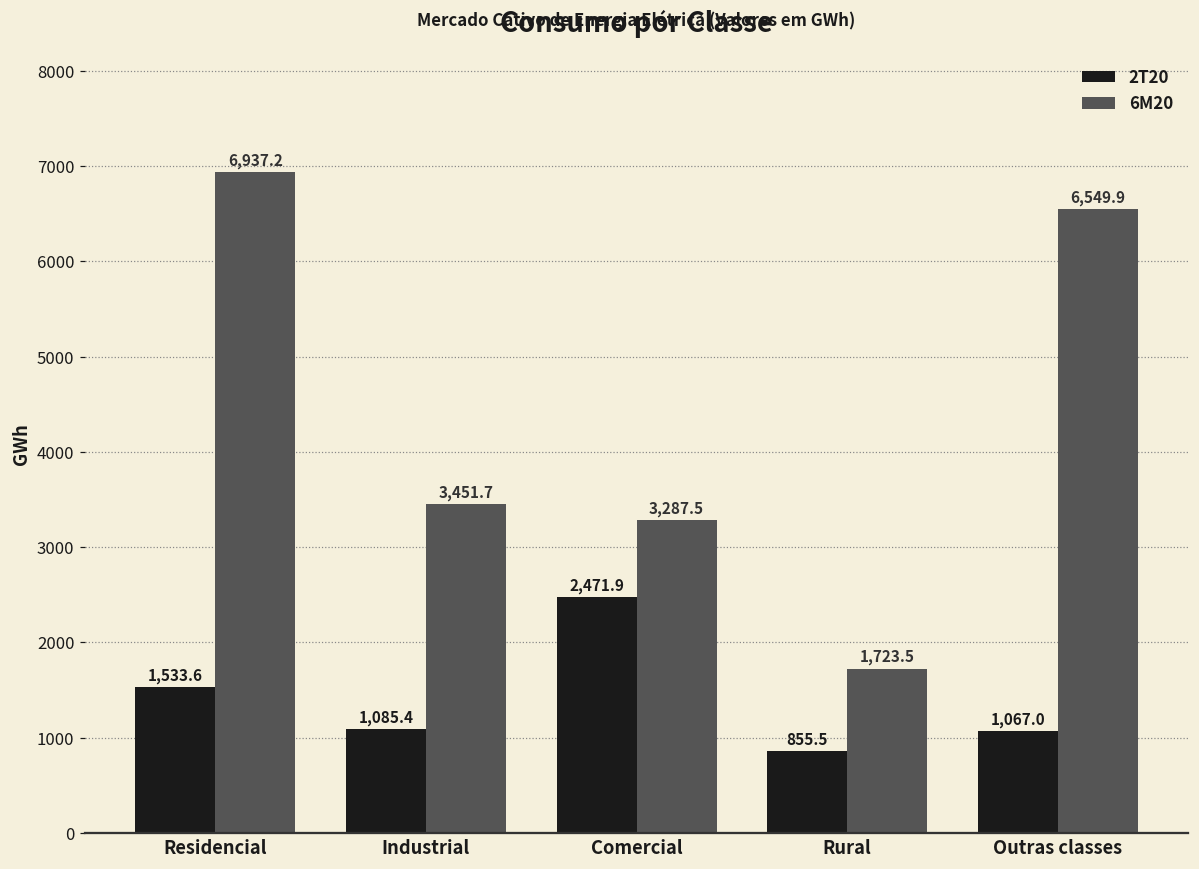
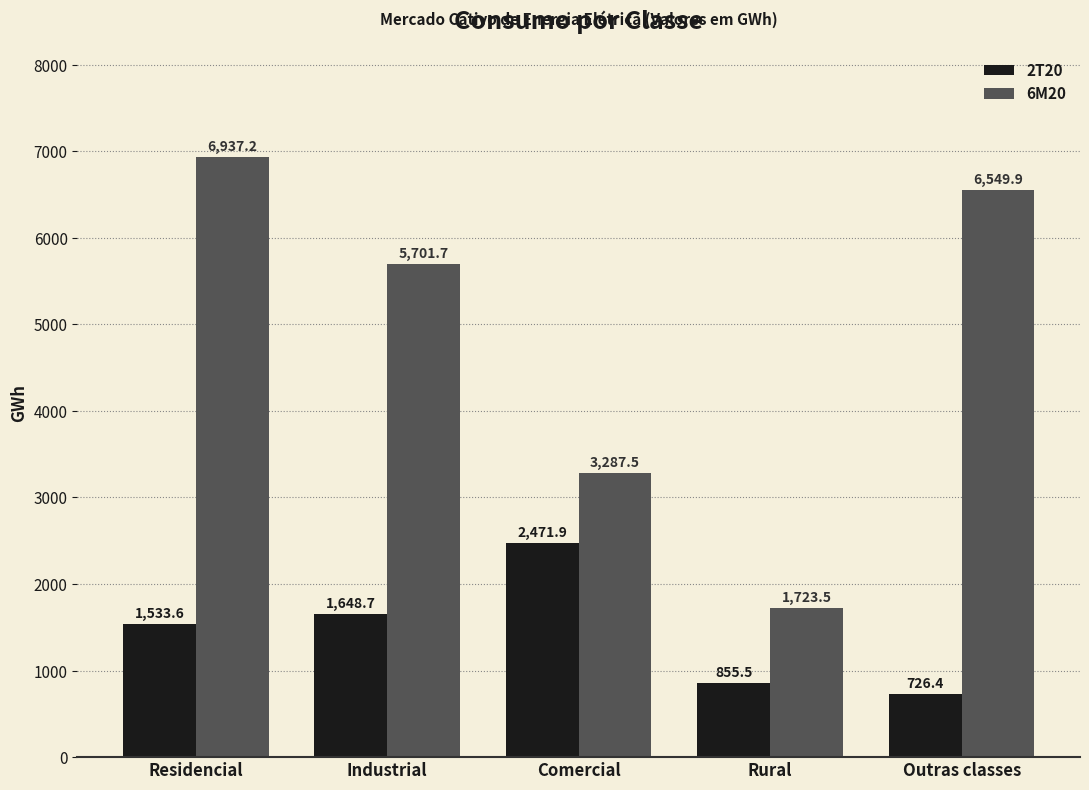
  {
    "2T20": {
      "Residencial": "1,533.6",
-     "Industrial": "1,085.4",
+     "Industrial": "1,648.7",
      "Comercial": "2,471.9",
      "Rural": "855.5",
-     "Outras classes": "1,067.0"
+     "Outras classes": "726.4"
    },
    "6M20": {
      "Residencial": "6,937.2",
-     "Industrial": "3,451.7",
+     "Industrial": "5,701.7",
      "Comercial": "3,287.5",
      "Rural": "1,723.5",
      "Outras classes": "6,549.9"
    }
  }
